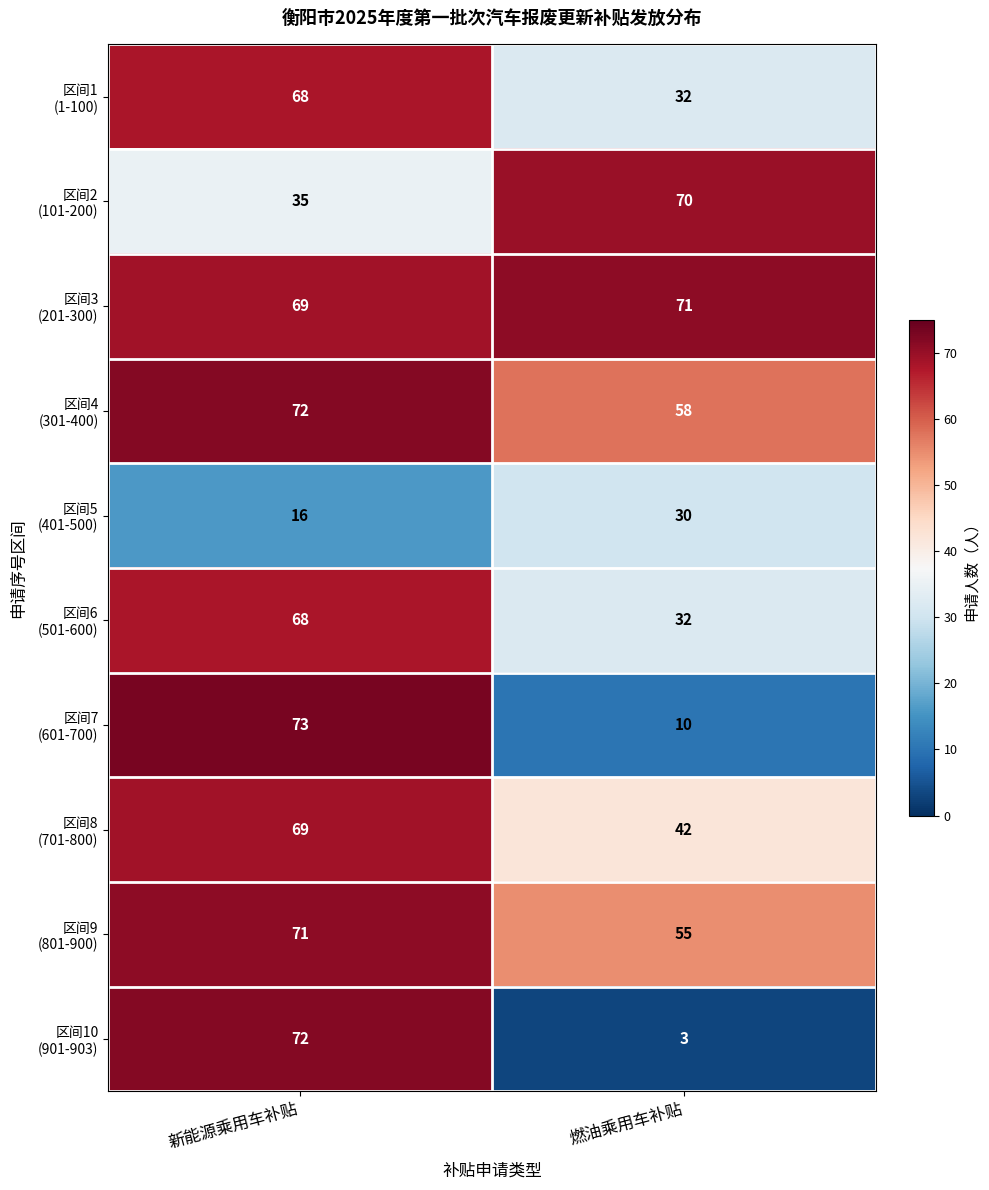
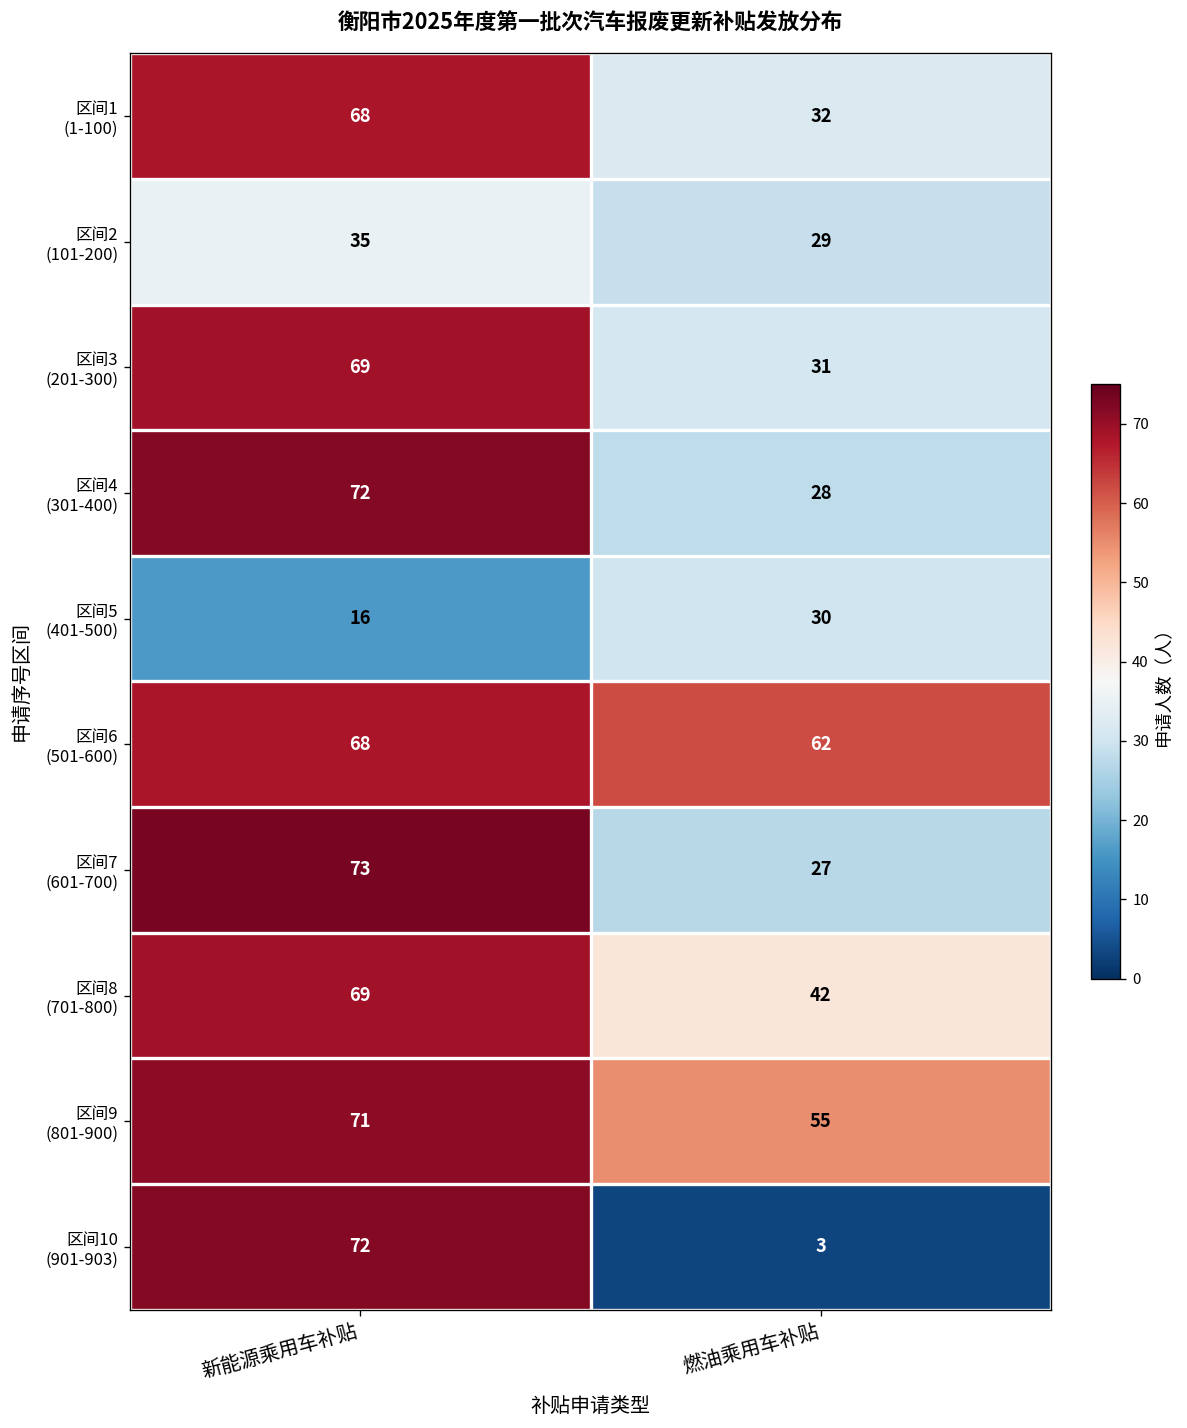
  {
    "区间1 (1-100)": {
      "新能源乘用车补贴": 68,
      "燃油乘用车补贴": 32
    },
    "区间2 (101-200)": {
      "新能源乘用车补贴": 35,
-     "燃油乘用车补贴": 70
+     "燃油乘用车补贴": 29
    },
    "区间3 (201-300)": {
      "新能源乘用车补贴": 69,
-     "燃油乘用车补贴": 71
+     "燃油乘用车补贴": 31
    },
    "区间4 (301-400)": {
      "新能源乘用车补贴": 72,
-     "燃油乘用车补贴": 58
+     "燃油乘用车补贴": 28
    },
    "区间5 (401-500)": {
      "新能源乘用车补贴": 16,
      "燃油乘用车补贴": 30
    },
    "区间6 (501-600)": {
      "新能源乘用车补贴": 68,
-     "燃油乘用车补贴": 32
+     "燃油乘用车补贴": 62
    },
    "区间7 (601-700)": {
      "新能源乘用车补贴": 73,
-     "燃油乘用车补贴": 10
+     "燃油乘用车补贴": 27
    },
    "区间8 (701-800)": {
      "新能源乘用车补贴": 69,
      "燃油乘用车补贴": 42
    },
    "区间9 (801-900)": {
      "新能源乘用车补贴": 71,
      "燃油乘用车补贴": 55
    },
    "区间10 (901-903)": {
      "新能源乘用车补贴": 72,
      "燃油乘用车补贴": 3
    }
  }
